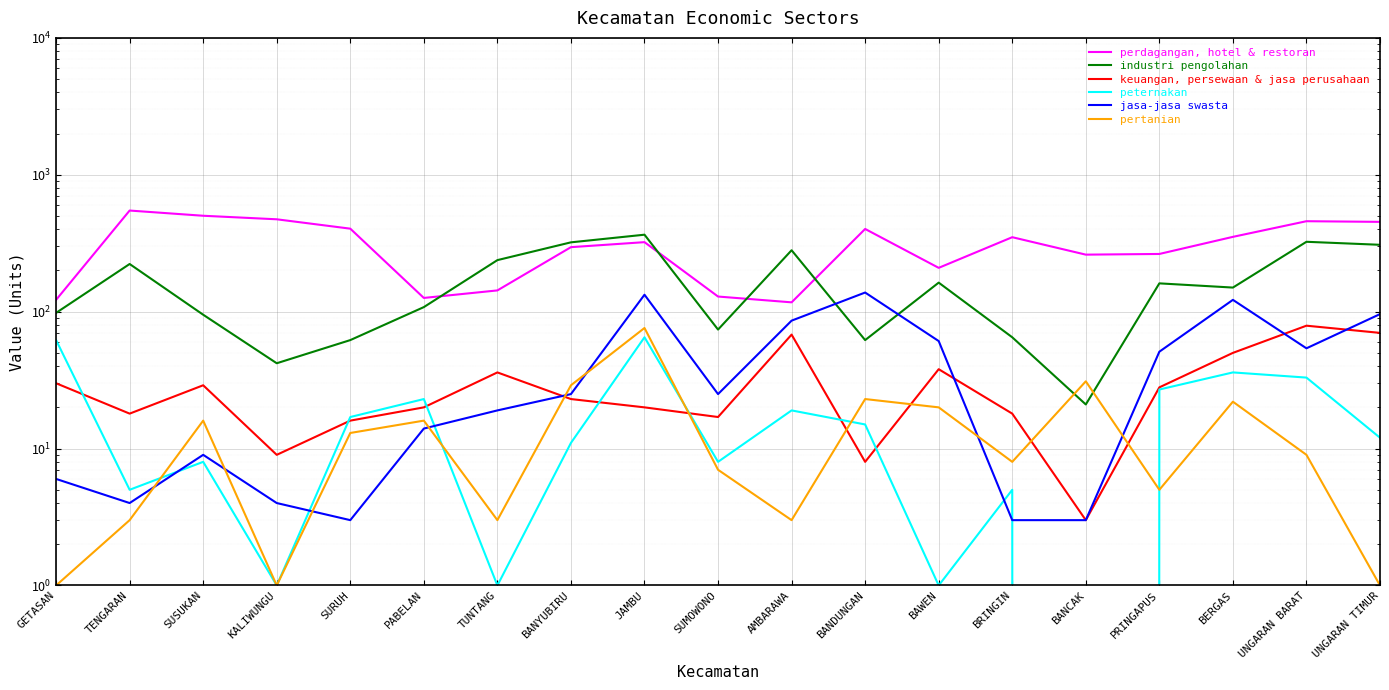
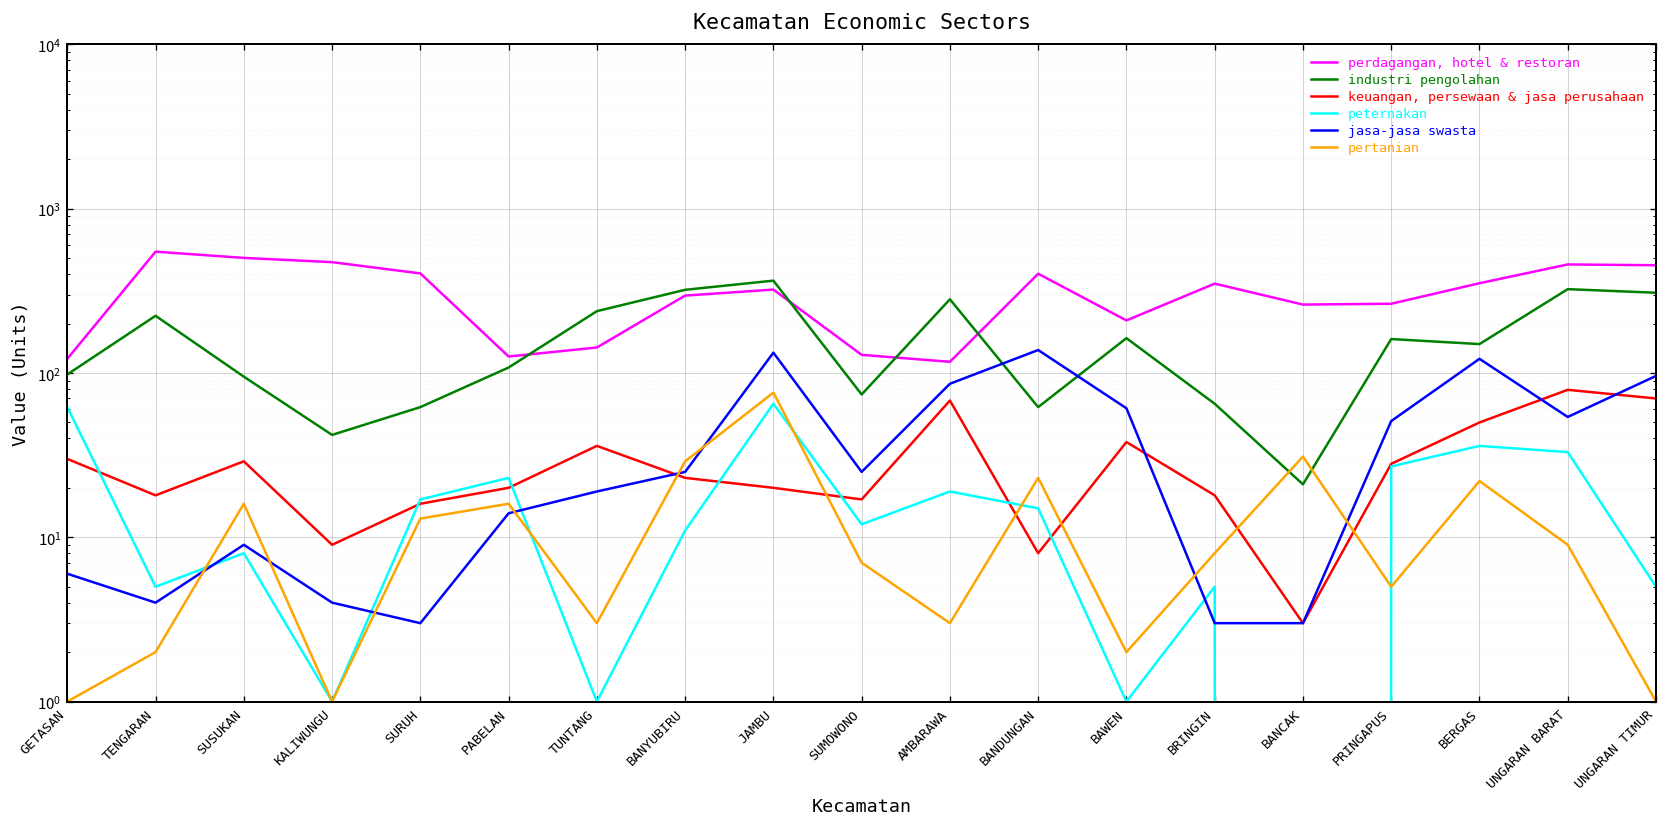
  {
    "perdagangan, hotel & restoran": {
      "GETASAN": 120,
      "TENGARAN": 550,
      "SUSUKAN": 500,
      "KALIWUNGU": 470,
      "SURUH": 400,
      "PABELAN": 130,
      "TUNTANG": 140,
      "BANYUBIRU": 300,
      "JAMBU": 320,
      "SUMOWONO": 130,
      "AMBARAWA": 120,
      "BANDUNGAN": 400,
      "BAWEN": 210,
      "BRINGIN": 350,
      "BANCAK": 260,
      "PRINGAPUS": 260,
      "BERGAS": 350,
      "UNGARAN BARAT": 460,
      "UNGARAN TIMUR": 450
    },
    "industri pengolahan": {
      "GETASAN": 100,
      "TENGARAN": 220,
      "SUSUKAN": 100,
      "KALIWUNGU": 42,
      "SURUH": 60,
      "PABELAN": 110,
      "TUNTANG": 240,
      "BANYUBIRU": 320,
      "JAMBU": 370,
      "SUMOWONO": 70,
      "AMBARAWA": 280,
      "BANDUNGAN": 60,
      "BAWEN": 160,
      "BRINGIN": 70,
      "BANCAK": 21,
      "PRINGAPUS": 160,
      "BERGAS": 150,
      "UNGARAN BARAT": 320,
      "UNGARAN TIMUR": 310
    },
    "keuangan, persewaan & jasa perusahaan": {
      "GETASAN": 30,
      "TENGARAN": 18,
      "SUSUKAN": 29,
      "KALIWUNGU": 9,
      "SURUH": 16,
      "PABELAN": 20,
      "TUNTANG": 36,
      "BANYUBIRU": 23,
      "JAMBU": 20,
      "SUMOWONO": 17,
      "AMBARAWA": 70,
      "BANDUNGAN": 8,
      "BAWEN": 38,
      "BRINGIN": 18,
      "BERGAS": 50,
      "UNGARAN BARAT": 80,
      "UNGARAN TIMUR": 70
    },
    "peternakan": {
      "GETASAN": 60,
      "TENGARAN": 5,
      "SUSUKAN": 8,
      "SURUH": 17,
      "PABELAN": 23,
      "TUNTANG": 1,
      "BANYUBIRU": 11,
      "JAMBU": 70,
-     "SUMOWONO": 8,
+     "SUMOWONO": 12,
      "AMBARAWA": 19,
      "BANDUNGAN": 15,
      "BAWEN": 1,
      "BRINGIN": 5,
      "BERGAS": 36,
      "UNGARAN BARAT": 33,
-     "UNGARAN TIMUR": 12
+     "UNGARAN TIMUR": 5
    },
    "jasa-jasa swasta": {
      "GETASAN": 6,
      "TENGARAN": 4,
      "SUSUKAN": 9,
      "KALIWUNGU": 4,
      "SURUH": 3,
      "PABELAN": 14,
      "TUNTANG": 19,
      "BANYUBIRU": 25,
      "JAMBU": 130,
      "SUMOWONO": 25,
      "AMBARAWA": 90,
      "BANDUNGAN": 140,
      "BAWEN": 60,
      "BRINGIN": 3,
      "PRINGAPUS": 51,
      "BERGAS": 120,
      "UNGARAN BARAT": 54,
      "UNGARAN TIMUR": 100
    },
    "pertanian": {
      "GETASAN": 1,
-     "TENGARAN": 3,
+     "TENGARAN": 2,
      "SUSUKAN": 16,
      "SURUH": 13,
      "PABELAN": 16,
      "TUNTANG": 3,
      "BANYUBIRU": 29,
      "JAMBU": 80,
      "SUMOWONO": 7,
      "AMBARAWA": 3,
      "BANDUNGAN": 23,
-     "BAWEN": 20,
+     "BAWEN": 2,
      "BRINGIN": 8,
      "BANCAK": 31,
      "PRINGAPUS": 5,
      "BERGAS": 22,
      "UNGARAN BARAT": 9,
      "UNGARAN TIMUR": 1
    }
  }
